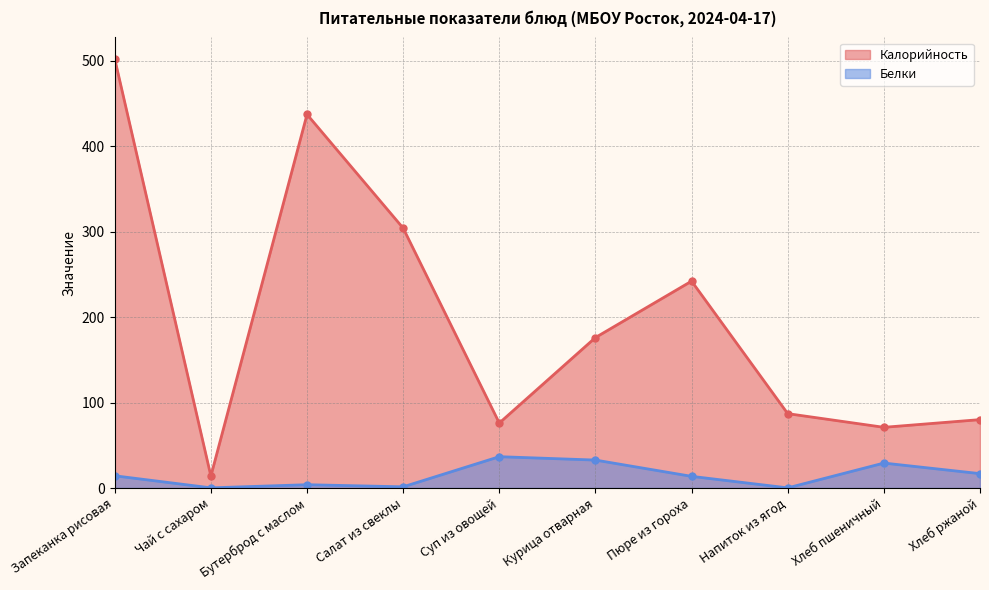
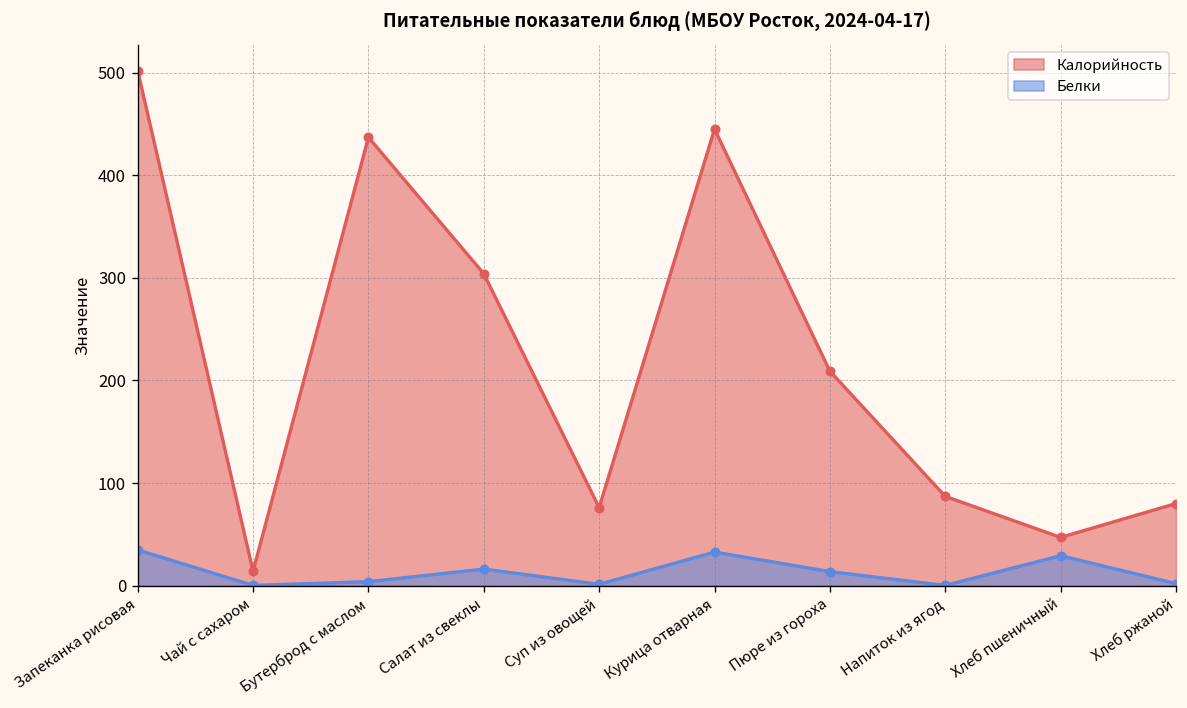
  {
    "Калорийность": {
      "Запеканка рисовая": 500,
      "Чай с сахаром": 10,
      "Бутерброд с маслом": 440,
      "Салат из свеклы": 300,
      "Суп из овощей": 80,
-     "Курица отварная": 180,
-     "Пюре из гороха": 240,
+     "Курица отварная": 450,
+     "Пюре из гороха": 210,
      "Напиток из ягод": 90,
-     "Хлеб пшеничный": 70,
+     "Хлеб пшеничный": 50,
      "Хлеб ржаной": 80
    },
    "Белки": {
-     "Запеканка рисовая": 10,
+     "Запеканка рисовая": 30,
      "Чай с сахаром": 0,
      "Бутерброд с маслом": 0,
-     "Салат из свеклы": 0,
-     "Суп из овощей": 40,
+     "Салат из свеклы": 20,
+     "Суп из овощей": 0,
      "Курица отварная": 30,
      "Пюре из гороха": 10,
      "Напиток из ягод": 0,
      "Хлеб пшеничный": 30,
-     "Хлеб ржаной": 20
+     "Хлеб ржаной": 0
    }
  }
